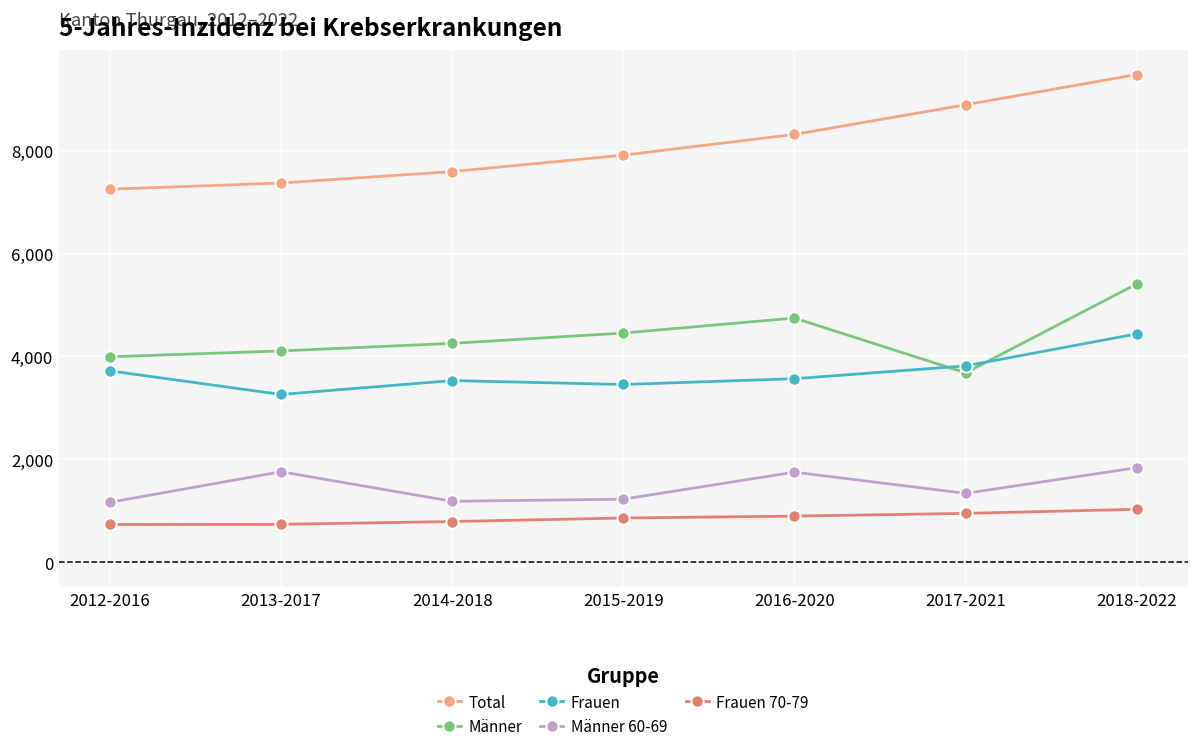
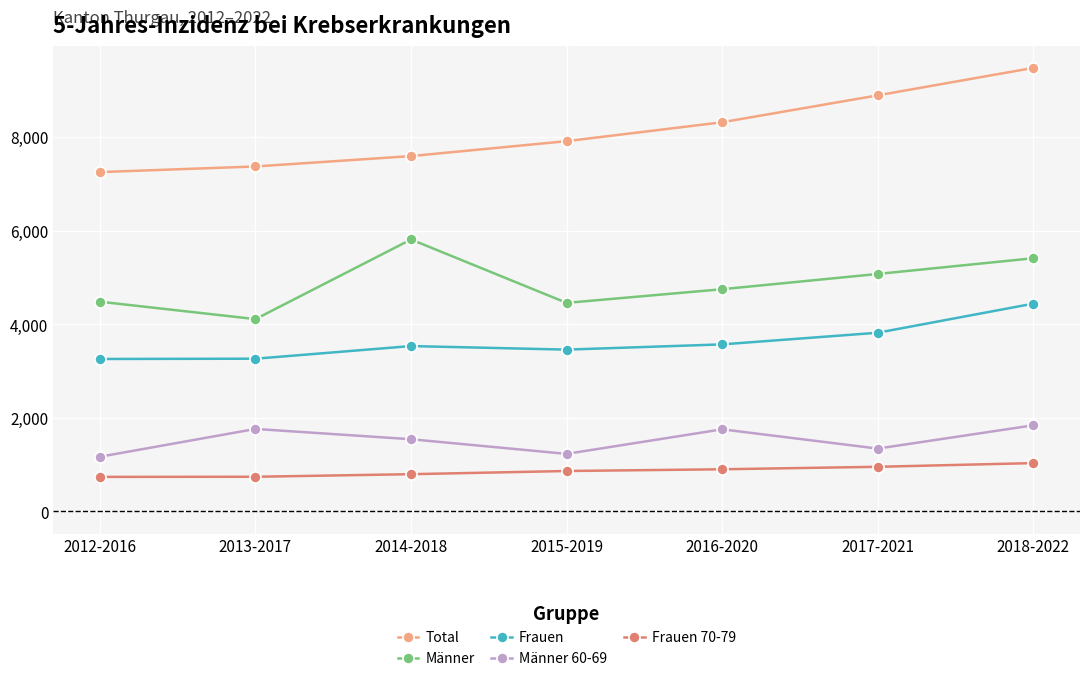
  {
    "Männer": {
-     "2012-2016": "4,000",
+     "2012-2016": "4,500",
      "2013-2017": "4,100",
-     "2014-2018": "4,300",
+     "2014-2018": "5,800",
      "2015-2019": "4,500",
      "2016-2020": "4,700",
-     "2017-2021": "3,700",
+     "2017-2021": "5,100",
      "2018-2022": "5,400"
    },
    "Frauen": {
-     "2012-2016": "3,700",
+     "2012-2016": "3,300",
      "2013-2017": "3,300",
      "2014-2018": "3,500",
      "2015-2019": "3,500",
      "2016-2020": "3,600",
      "2017-2021": "3,800",
      "2018-2022": "4,400"
    },
    "Männer 60-69": {
      "2012-2016": "1,200",
      "2013-2017": "1,800",
-     "2014-2018": "1,200",
+     "2014-2018": "1,500",
      "2015-2019": "1,200",
      "2016-2020": "1,800",
      "2017-2021": "1,300",
      "2018-2022": "1,800"
    }
  }
